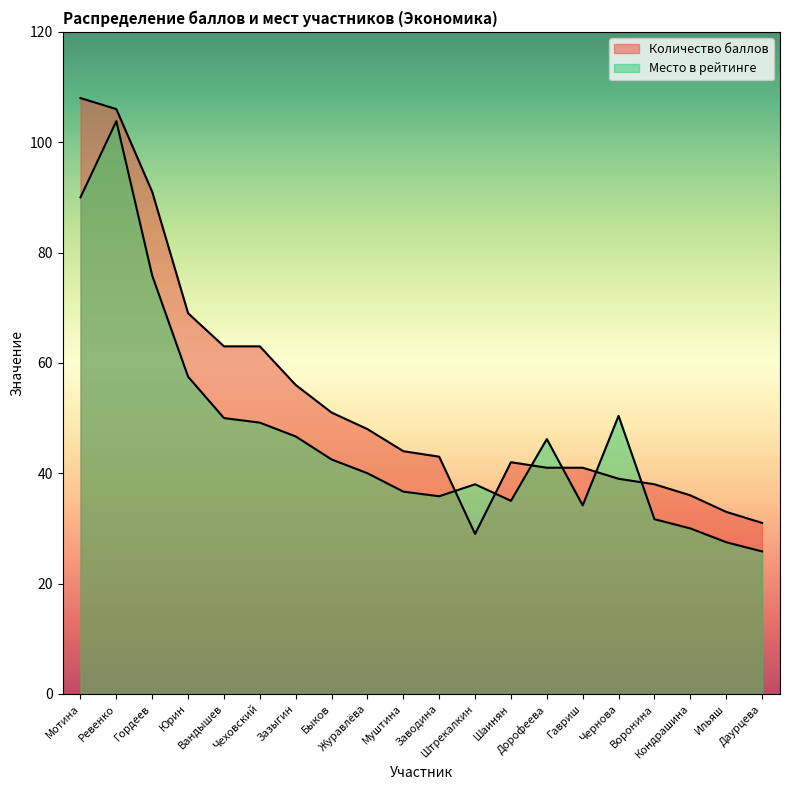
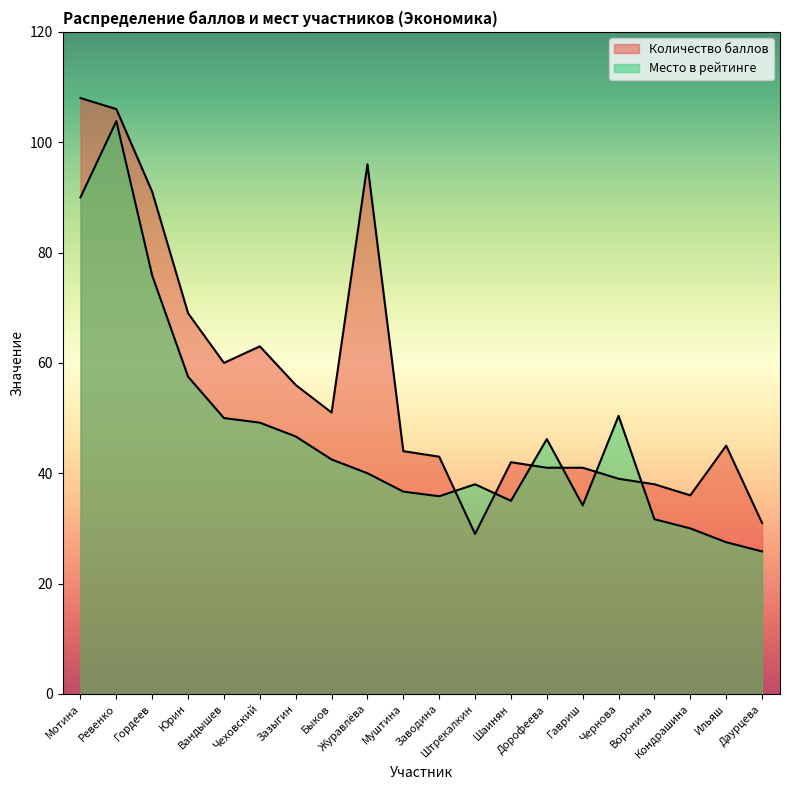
  {
    "Количество баллов": {
      "Мотина": 108,
      "Ревенко": 106,
      "Гордеев": 91,
      "Юрин": 69,
-     "Вандышев": 63,
+     "Вандышев": 60,
      "Чеховский": 63,
      "Зазыгин": 56,
      "Быков": 51,
-     "Журавлёва": 48,
+     "Журавлёва": 96,
      "Муштина": 44,
      "Заводина": 43,
      "Штрекалкин": 29,
      "Шаинян": 42,
      "Дорофеева": 41,
      "Гавриш": 41,
      "Чернова": 39,
      "Воронина": 38,
      "Кондрашина": 36,
-     "Ильяш": 33,
+     "Ильяш": 45,
      "Даурцева": 31
    },
    "Место в рейтинге": {
      "Мотина": 90,
      "Ревенко": 104,
      "Гордеев": 76,
      "Юрин": 58,
      "Вандышев": 50,
      "Чеховский": 49,
      "Зазыгин": 47,
      "Быков": 43,
      "Журавлёва": 40,
      "Муштина": 37,
      "Заводина": 36,
      "Штрекалкин": 38,
      "Шаинян": 35,
      "Дорофеева": 46,
      "Гавриш": 34,
      "Чернова": 50,
      "Воронина": 32,
      "Кондрашина": 30,
      "Ильяш": 28,
      "Даурцева": 26
    }
  }
